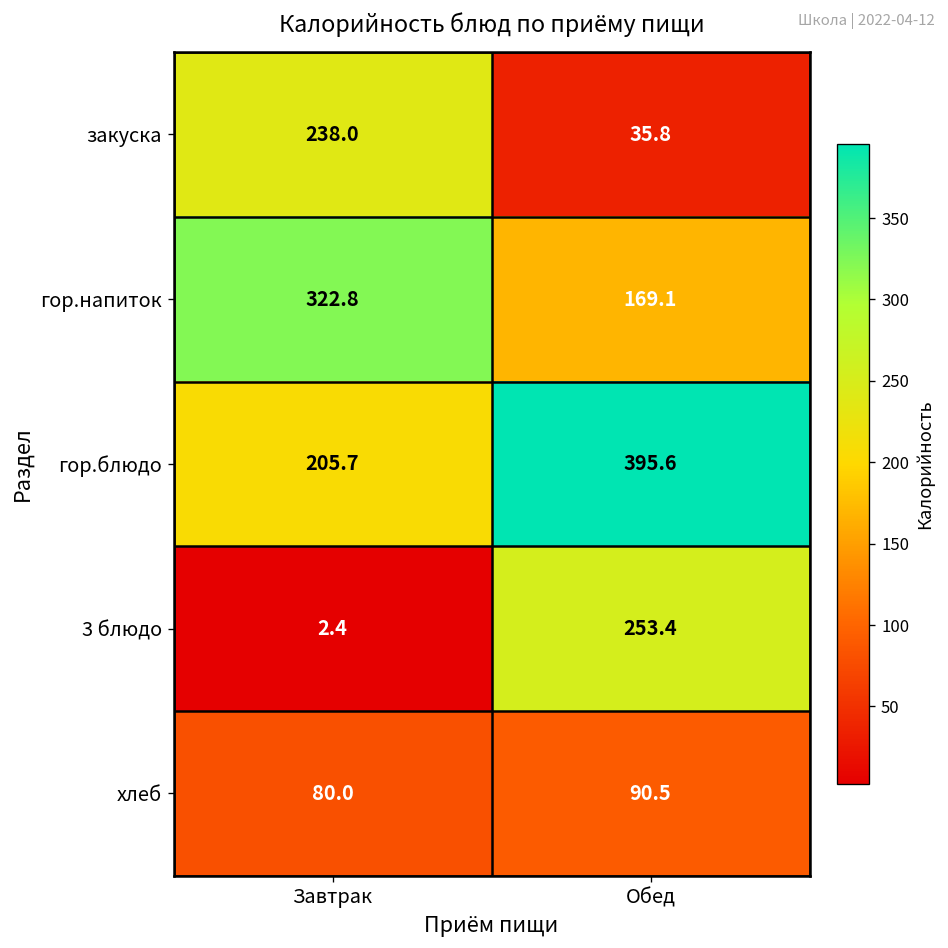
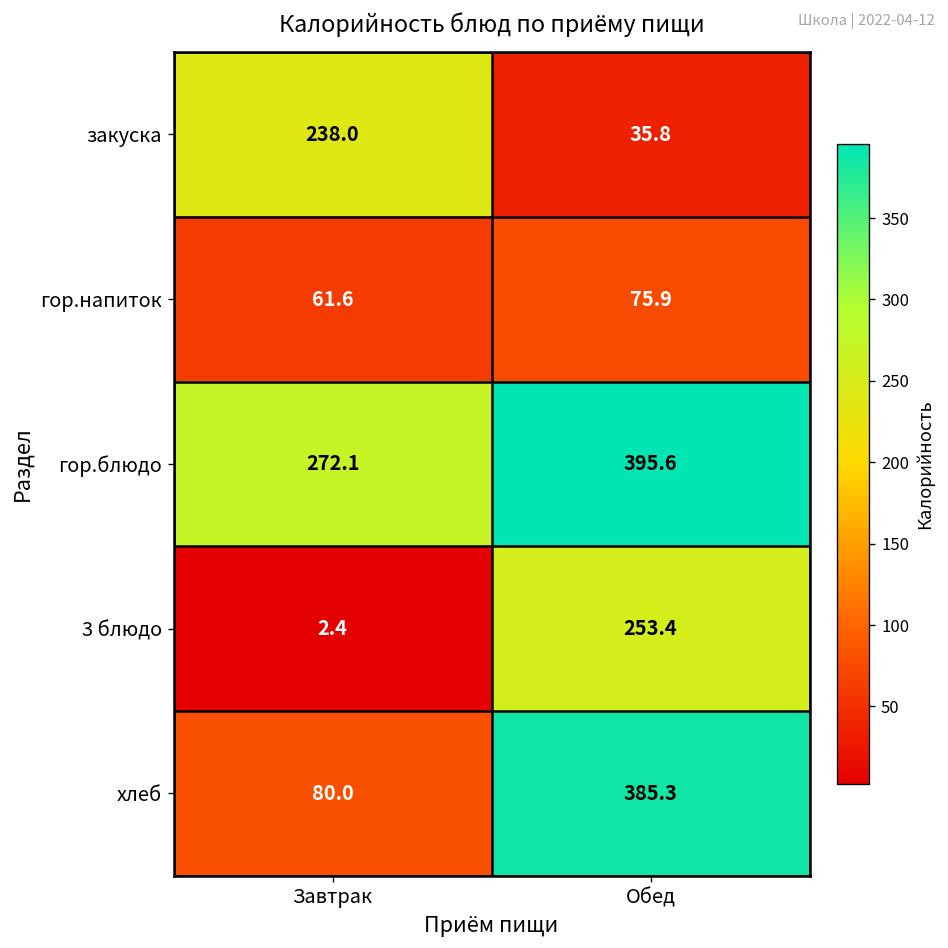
  {
    "закуска": {
      "Завтрак": 238.0,
      "Обед": 35.8
    },
    "гор.напиток": {
-     "Завтрак": 322.8,
-     "Обед": 169.1
+     "Завтрак": 61.6,
+     "Обед": 75.9
    },
    "гор.блюдо": {
-     "Завтрак": 205.7,
+     "Завтрак": 272.1,
      "Обед": 395.6
    },
    "3 блюдо": {
      "Завтрак": 2.4,
      "Обед": 253.4
    },
    "хлеб": {
      "Завтрак": 80.0,
-     "Обед": 90.5
+     "Обед": 385.3
    }
  }
